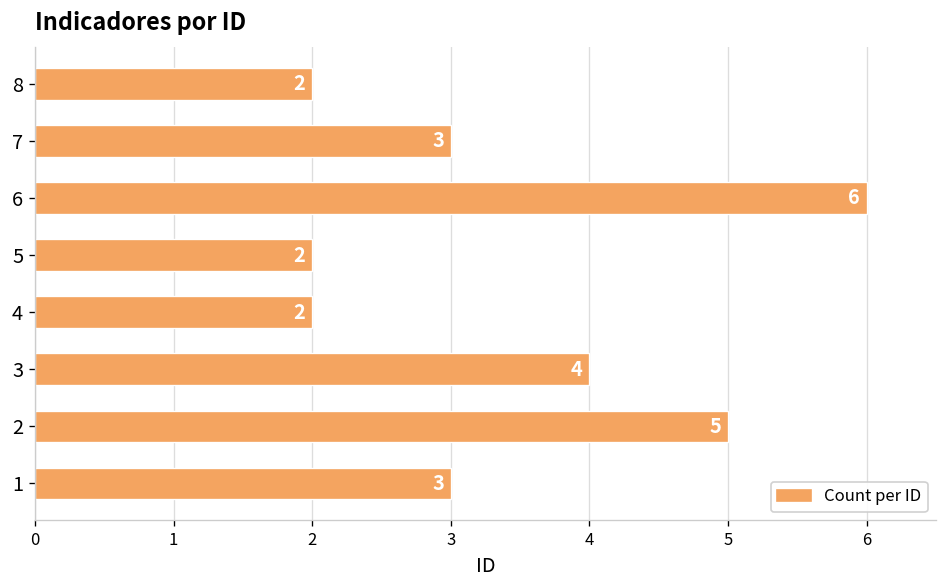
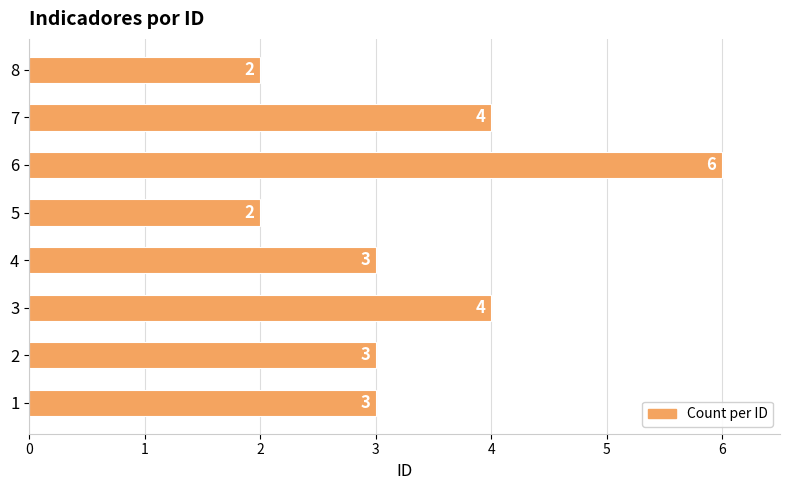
  {
    "8": 2,
-   "7": 3,
+   "7": 4,
    "6": 6,
    "5": 2,
-   "4": 2,
+   "4": 3,
    "3": 4,
-   "2": 5,
+   "2": 3,
    "1": 3
  }
